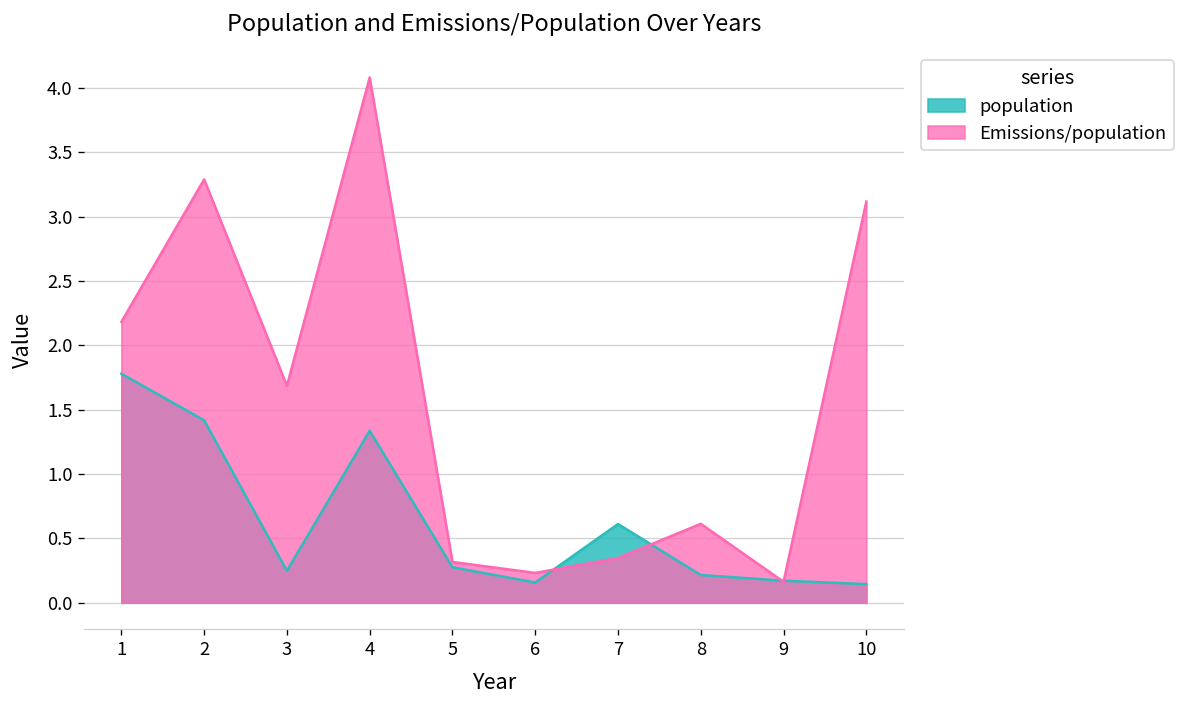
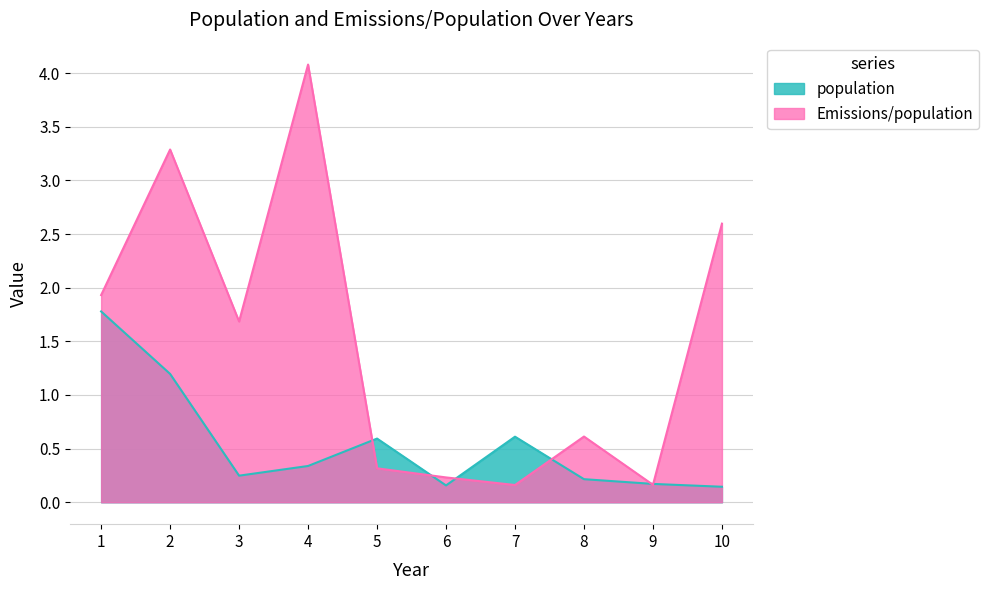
  {
    "population": {
      "1": 1.78,
-     "2": 1.42,
+     "2": 1.20,
      "3": 0.25,
-     "4": 1.34,
-     "5": 0.28,
+     "4": 0.34,
+     "5": 0.59,
      "6": 0.16,
      "7": 0.61,
      "8": 0.22,
      "10": 0.14
    },
    "Emissions/population": {
-     "1": 2.18,
+     "1": 1.93,
      "2": 3.29,
      "3": 1.69,
      "4": 4.08,
      "5": 0.32,
      "6": 0.23,
-     "7": 0.35,
+     "7": 0.16,
      "8": 0.61,
-     "10": 3.12
+     "10": 2.60
    }
  }
